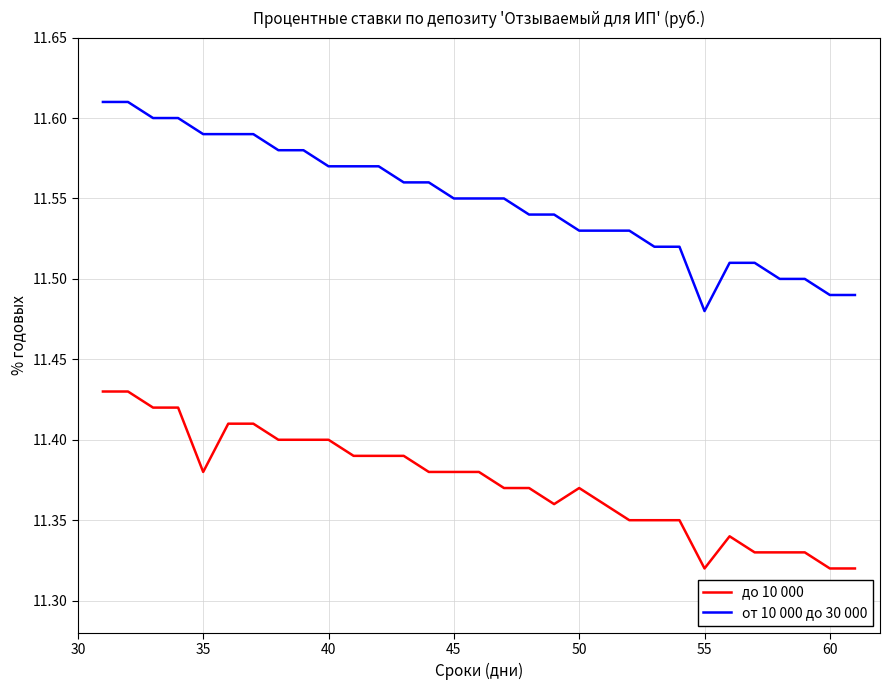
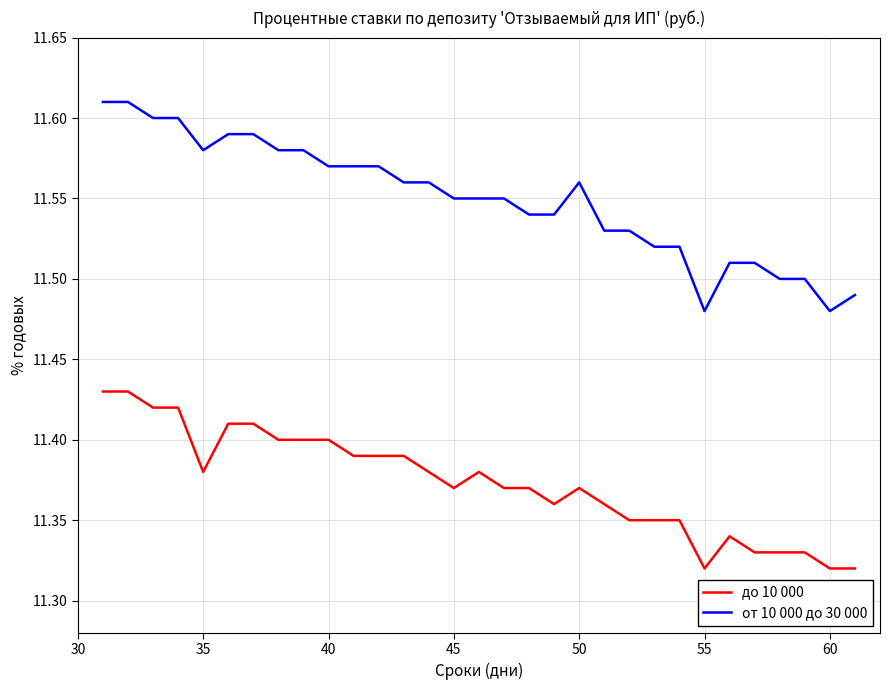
  {
    "до 10 000": {
      "35": 11.38,
      "40": 11.40,
-     "45": 11.38,
+     "45": 11.37,
      "50": 11.37,
      "55": 11.32,
      "60": 11.32
    },
    "от 10 000 до 30 000": {
-     "35": 11.59,
+     "35": 11.58,
      "40": 11.57,
      "45": 11.55,
-     "50": 11.53,
+     "50": 11.56,
      "55": 11.48,
-     "60": 11.49
+     "60": 11.48
    }
  }
